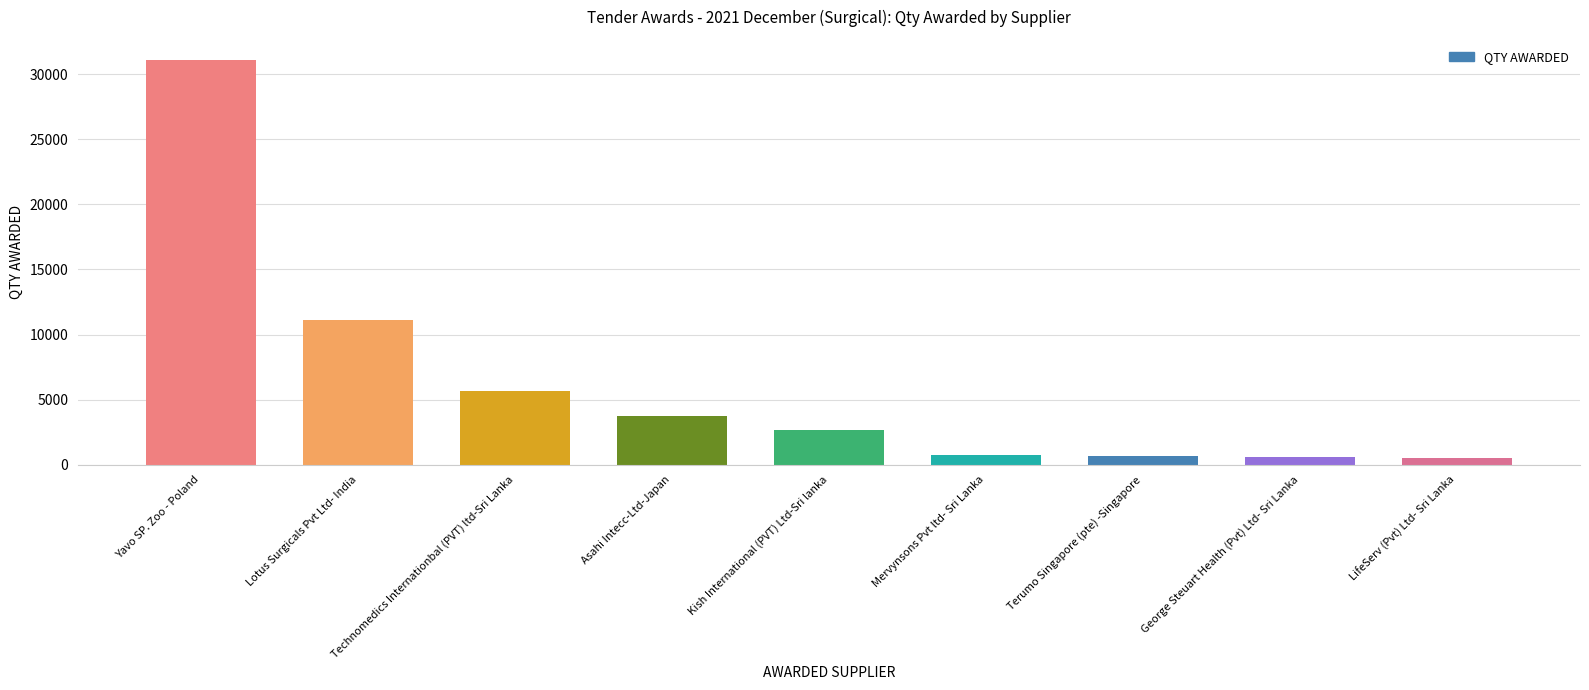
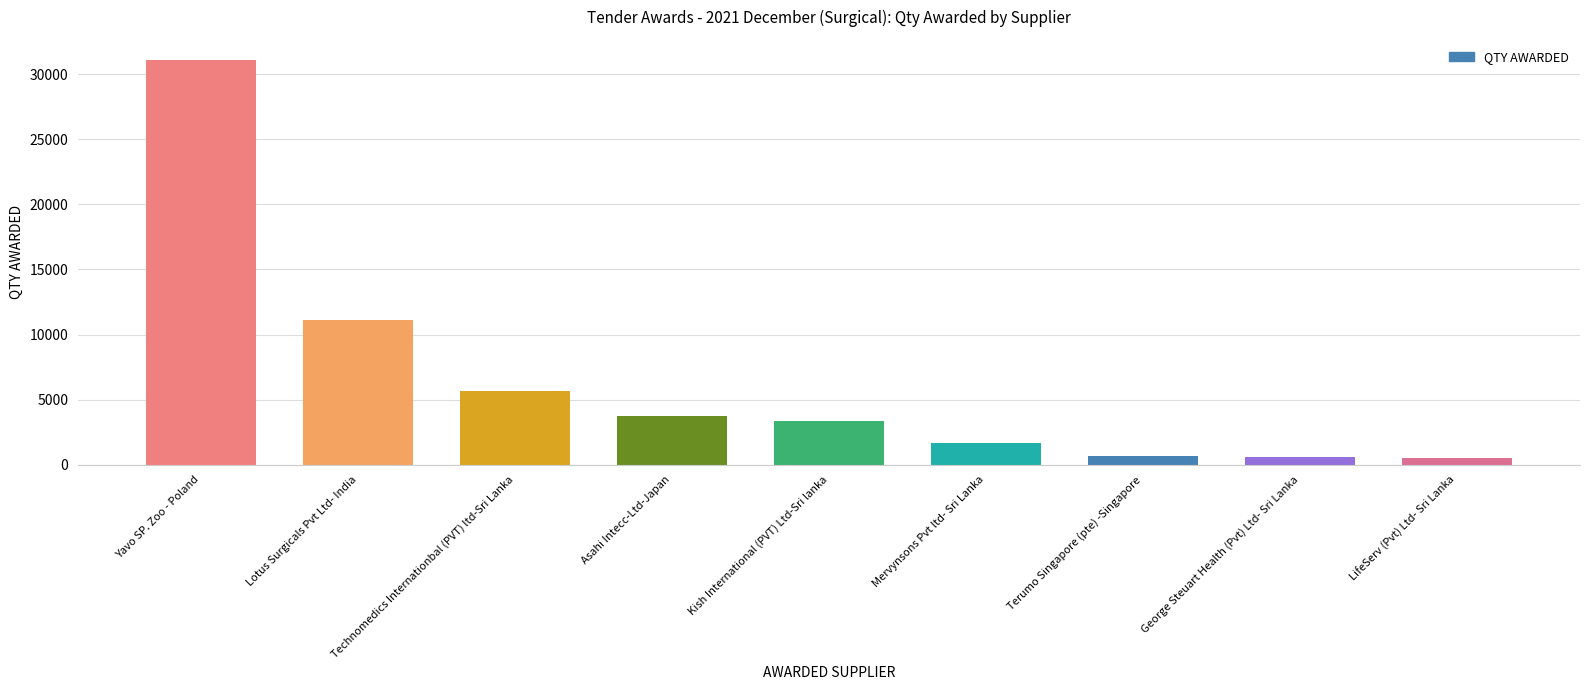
  {
    "Yavo SP. Zoo - Poland": 31100,
    "Lotus Surgicals Pvt Ltd- India": 11100,
    "Technomedics Internationbal (PVT) ltd-Sri Lanka": 5700,
    "Asahi Intecc-Ltd-Japan": 3700,
-   "Kish International (PVT) Ltd-Sri lanka": 2600,
-   "Mervynsons Pvt ltd- Sri Lanka": 700,
+   "Kish International (PVT) Ltd-Sri lanka": 3400,
+   "Mervynsons Pvt ltd- Sri Lanka": 1700,
    "Terumo Singapore (pte) -Singapore": 700,
    "George Steuart Health (Pvt) Ltd- Sri Lanka": 600,
    "LifeServ (Pvt) Ltd- Sri Lanka": 500
  }
